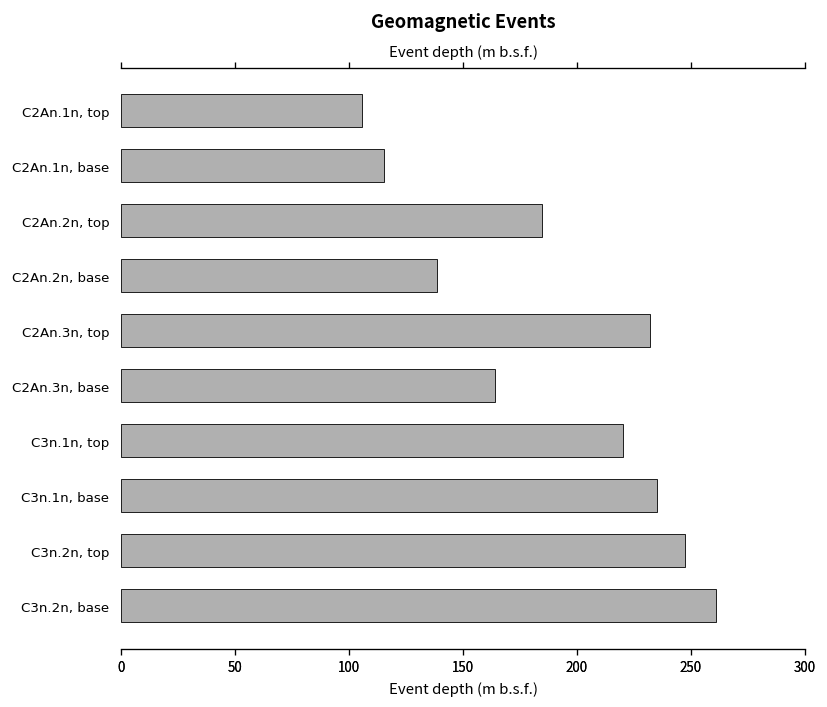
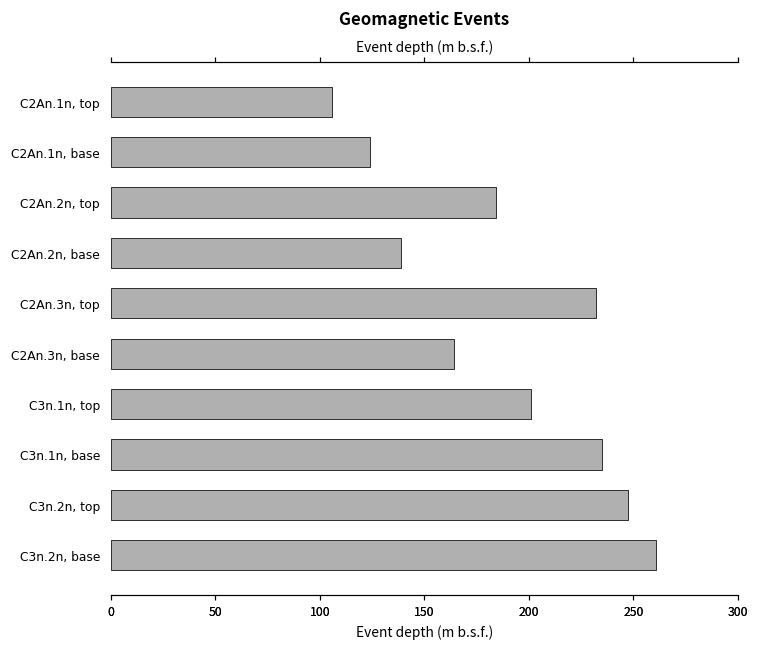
  {
    "C2An.1n, top": 106,
-   "C2An.1n, base": 116,
+   "C2An.1n, base": 124,
    "C2An.2n, top": 185,
    "C2An.2n, base": 139,
    "C2An.3n, top": 232,
    "C2An.3n, base": 164,
-   "C3n.1n, top": 220,
+   "C3n.1n, top": 201,
    "C3n.1n, base": 235,
    "C3n.2n, top": 247,
    "C3n.2n, base": 261
  }
